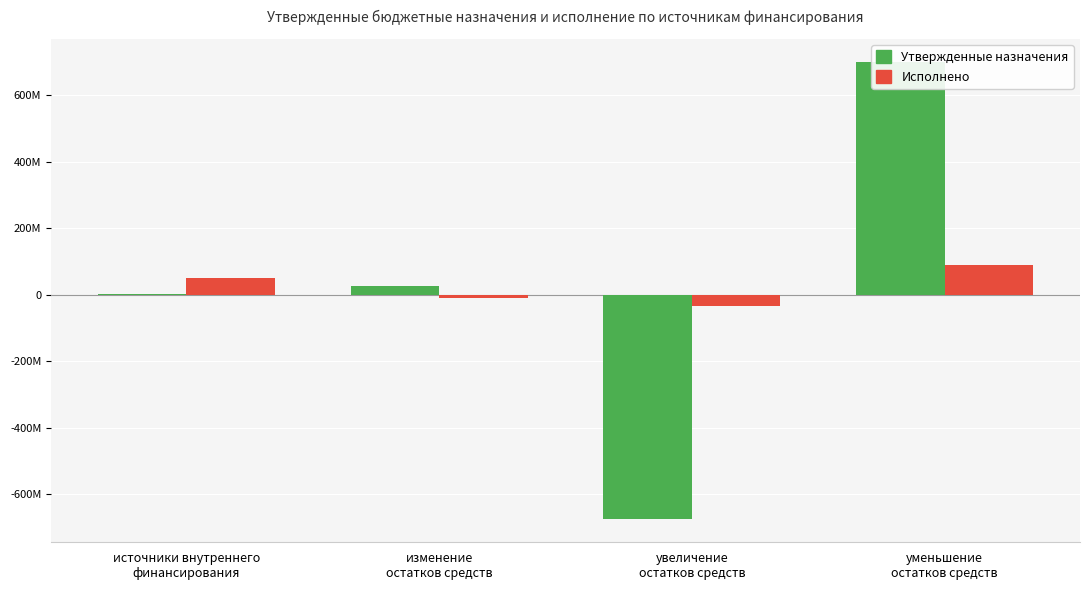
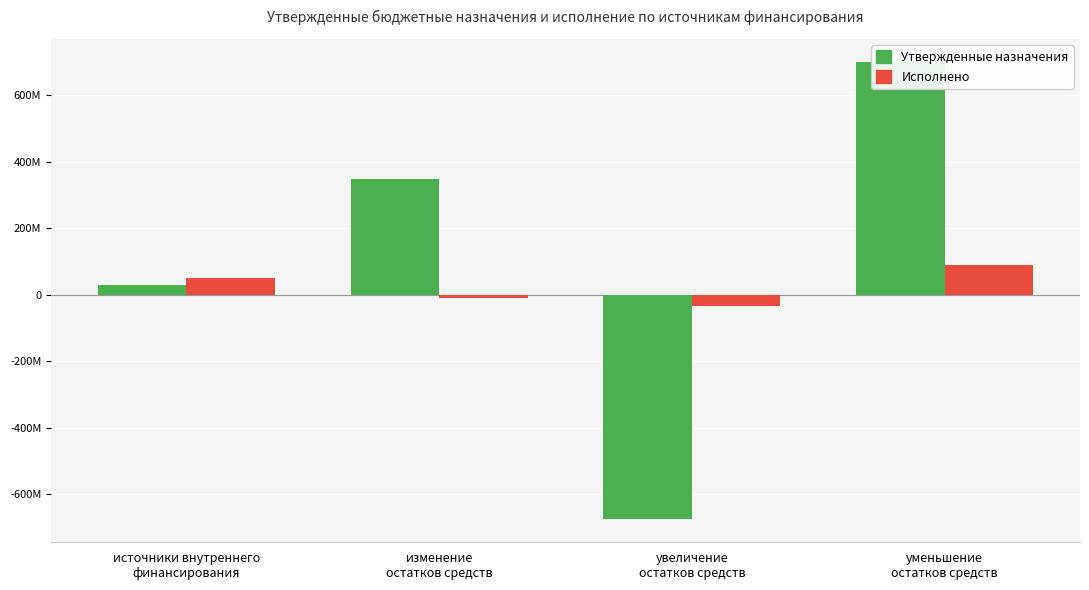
  {
    "Утвержденные назначения": {
-     "источники внутреннего финансирования": 0,
-     "изменение остатков средств": 30000000,
+     "источники внутреннего финансирования": 30000000,
+     "изменение остатков средств": 350000000,
      "увеличение остатков средств": -680000000
    },
    "Исполнено": {
      "источники внутреннего финансирования": 50000000,
      "изменение остатков средств": -10000000,
      "увеличение остатков средств": -30000000,
      "уменьшение остатков средств": 90000000
    }
  }
